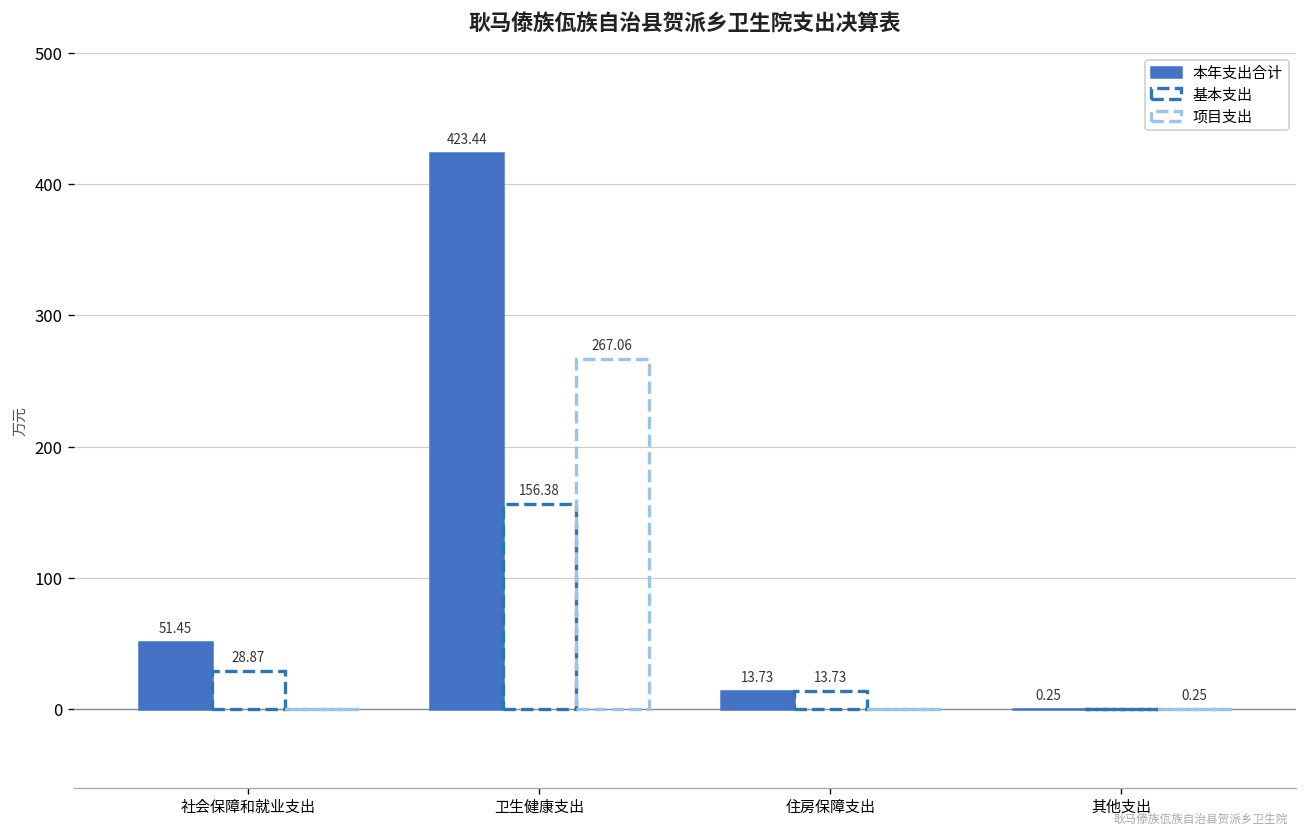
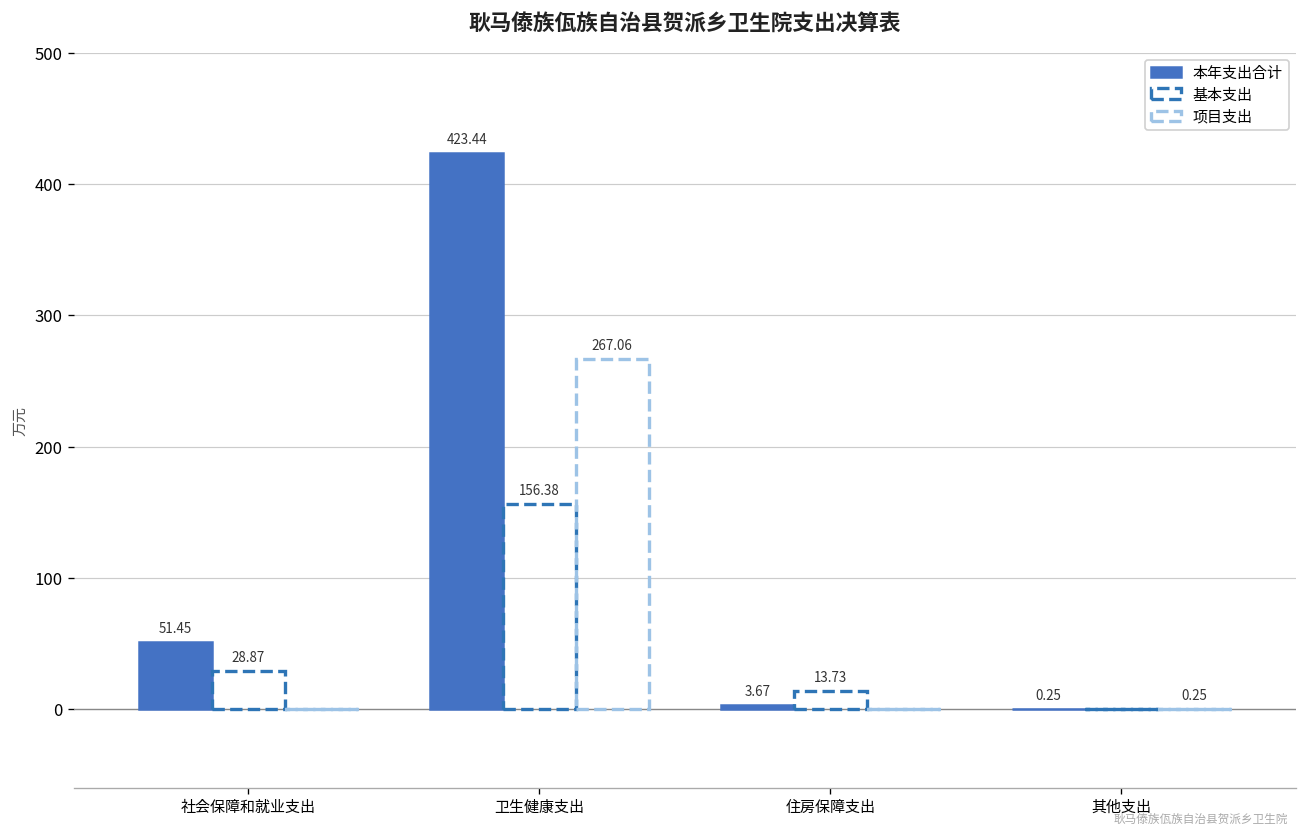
  {
    "本年支出合计": {
      "社会保障和就业支出": 51.45,
      "卫生健康支出": 423.44,
-     "住房保障支出": 13.73,
+     "住房保障支出": 3.67,
      "其他支出": 0.25
    }
  }
